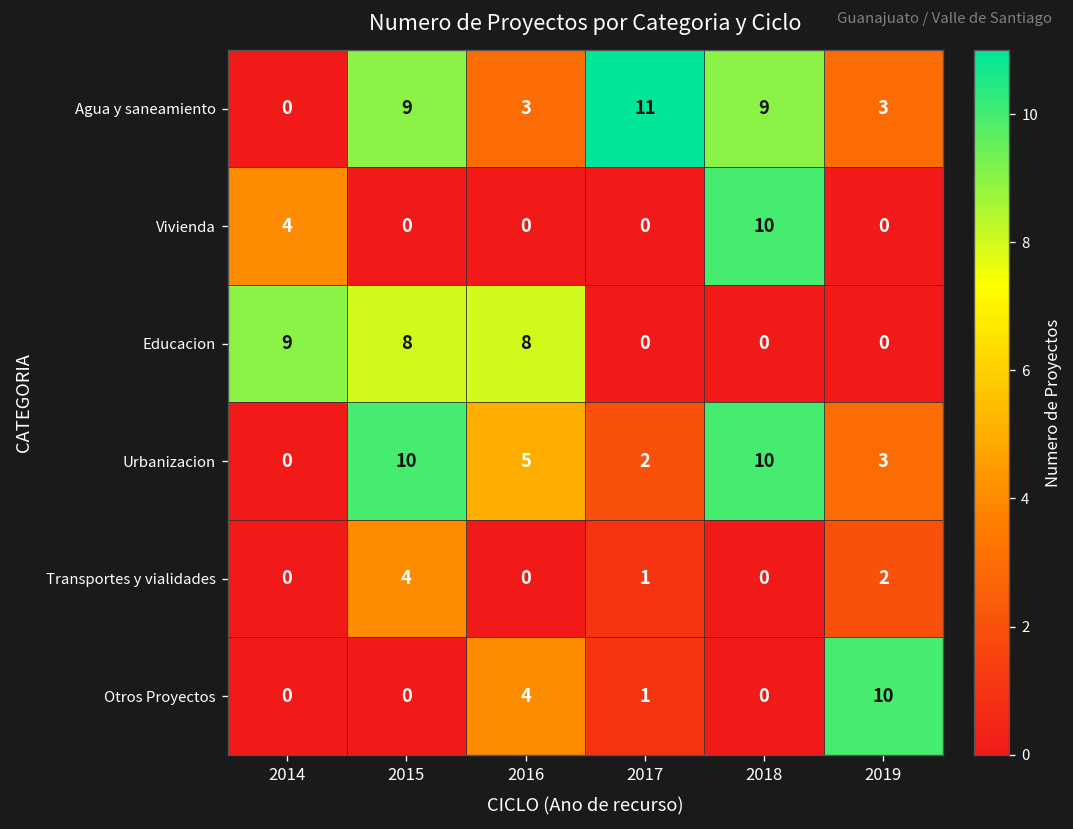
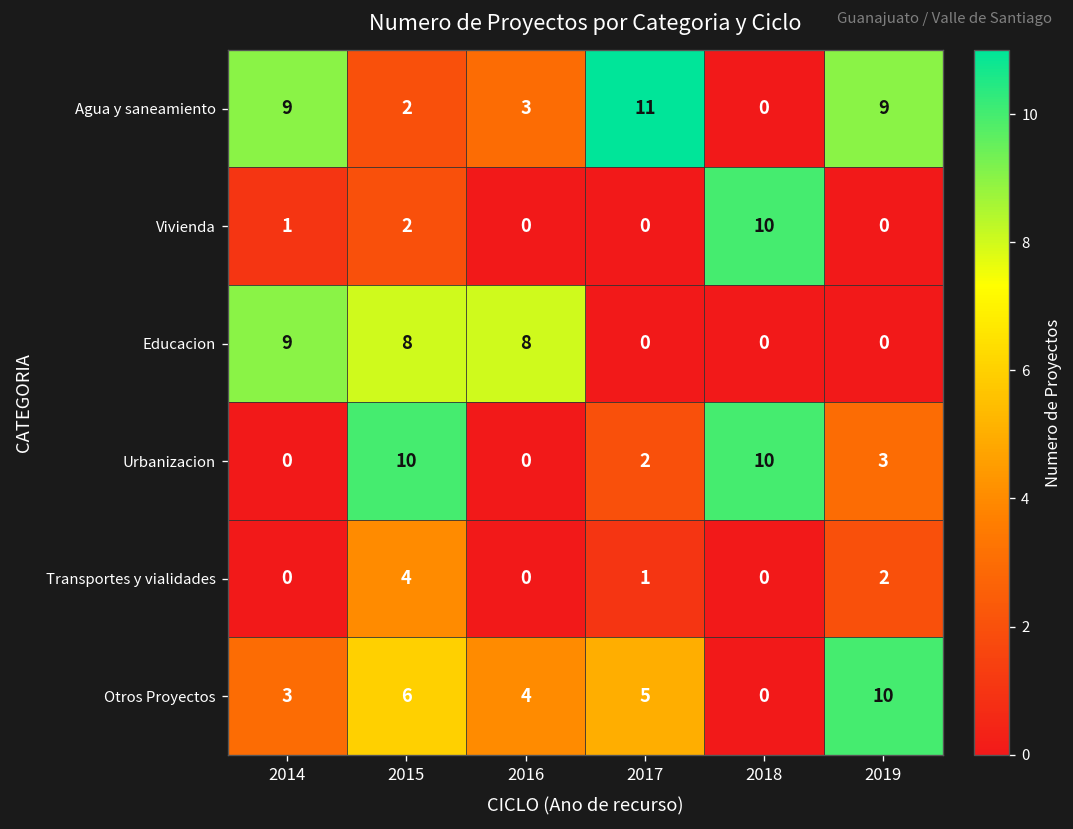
  {
    "Agua y saneamiento": {
-     "2014": 0,
-     "2015": 9,
+     "2014": 9,
+     "2015": 2,
      "2016": 3,
      "2017": 11,
-     "2018": 9,
-     "2019": 3
+     "2018": 0,
+     "2019": 9
    },
    "Vivienda": {
-     "2014": 4,
-     "2015": 0,
+     "2014": 1,
+     "2015": 2,
      "2016": 0,
      "2017": 0,
      "2018": 10,
      "2019": 0
    },
    "Educacion": {
      "2014": 9,
      "2015": 8,
      "2016": 8,
      "2017": 0,
      "2018": 0,
      "2019": 0
    },
    "Urbanizacion": {
      "2014": 0,
      "2015": 10,
-     "2016": 5,
+     "2016": 0,
      "2017": 2,
      "2018": 10,
      "2019": 3
    },
    "Transportes y vialidades": {
      "2014": 0,
      "2015": 4,
      "2016": 0,
      "2017": 1,
      "2018": 0,
      "2019": 2
    },
    "Otros Proyectos": {
-     "2014": 0,
-     "2015": 0,
+     "2014": 3,
+     "2015": 6,
      "2016": 4,
-     "2017": 1,
+     "2017": 5,
      "2018": 0,
      "2019": 10
    }
  }
